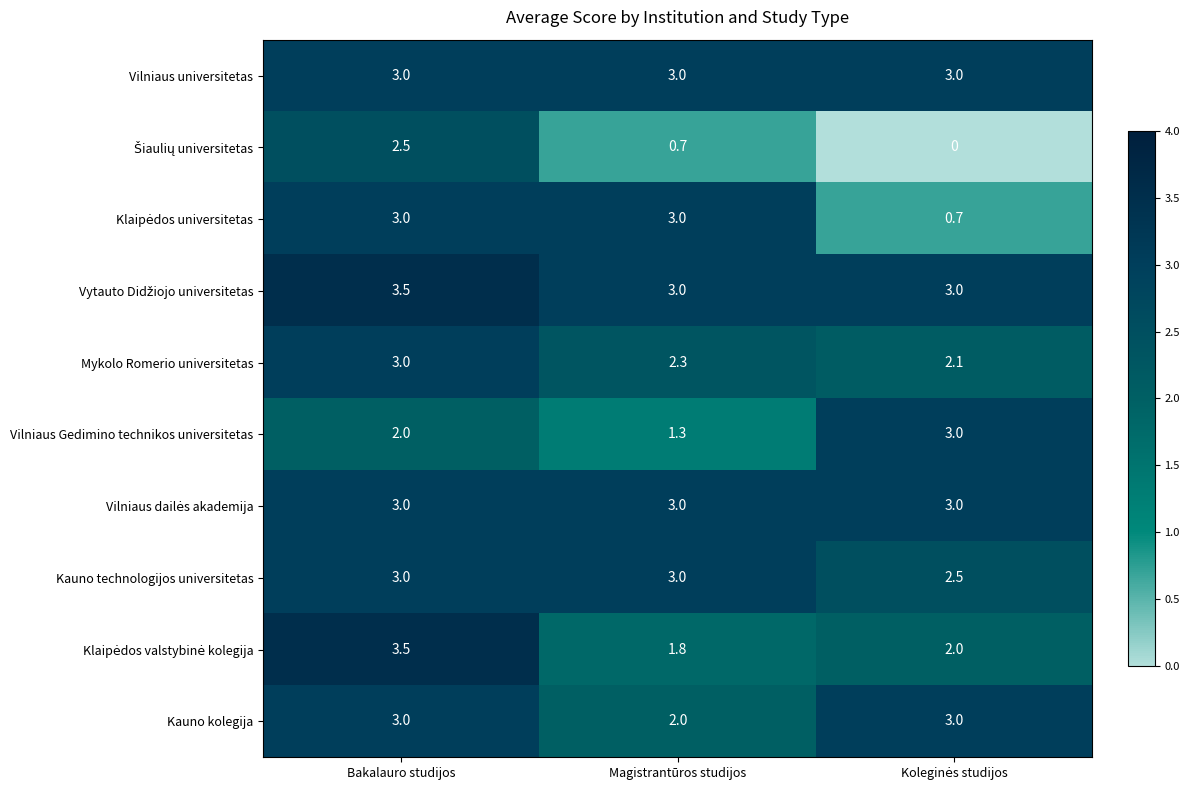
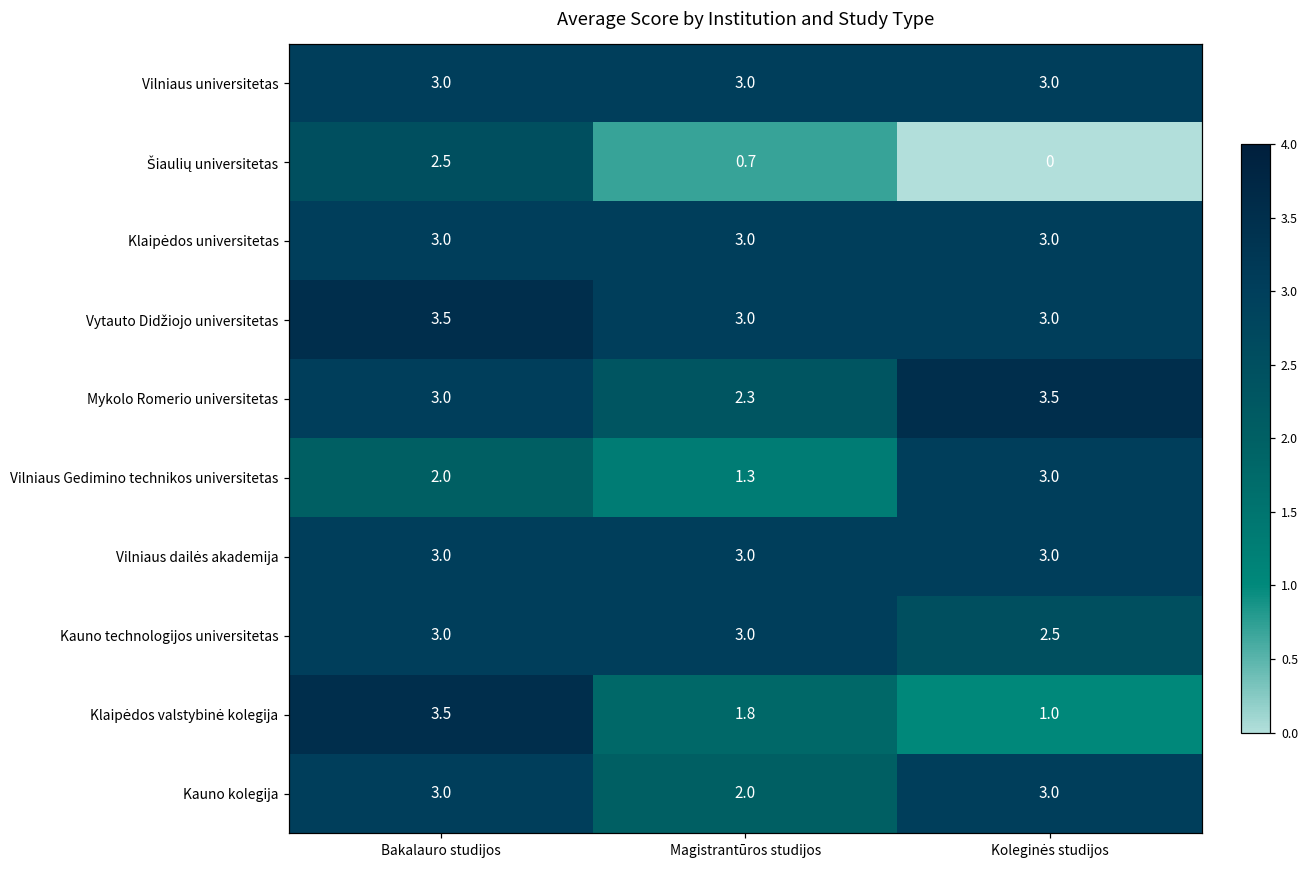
  {
    "Vilniaus universitetas": {
      "Bakalauro studijos": 3.0,
      "Magistrantūros studijos": 3.0,
      "Koleginės studijos": 3.0
    },
    "Šiaulių universitetas": {
      "Bakalauro studijos": 2.5,
      "Magistrantūros studijos": 0.7,
      "Koleginės studijos": 0
    },
    "Klaipėdos universitetas": {
      "Bakalauro studijos": 3.0,
      "Magistrantūros studijos": 3.0,
-     "Koleginės studijos": 0.7
+     "Koleginės studijos": 3.0
    },
    "Vytauto Didžiojo universitetas": {
      "Bakalauro studijos": 3.5,
      "Magistrantūros studijos": 3.0,
      "Koleginės studijos": 3.0
    },
    "Mykolo Romerio universitetas": {
      "Bakalauro studijos": 3.0,
      "Magistrantūros studijos": 2.3,
-     "Koleginės studijos": 2.1
+     "Koleginės studijos": 3.5
    },
    "Vilniaus Gedimino technikos universitetas": {
      "Bakalauro studijos": 2.0,
      "Magistrantūros studijos": 1.3,
      "Koleginės studijos": 3.0
    },
    "Vilniaus dailės akademija": {
      "Bakalauro studijos": 3.0,
      "Magistrantūros studijos": 3.0,
      "Koleginės studijos": 3.0
    },
    "Kauno technologijos universitetas": {
      "Bakalauro studijos": 3.0,
      "Magistrantūros studijos": 3.0,
      "Koleginės studijos": 2.5
    },
    "Klaipėdos valstybinė kolegija": {
      "Bakalauro studijos": 3.5,
      "Magistrantūros studijos": 1.8,
-     "Koleginės studijos": 2.0
+     "Koleginės studijos": 1.0
    },
    "Kauno kolegija": {
      "Bakalauro studijos": 3.0,
      "Magistrantūros studijos": 2.0,
      "Koleginės studijos": 3.0
    }
  }
